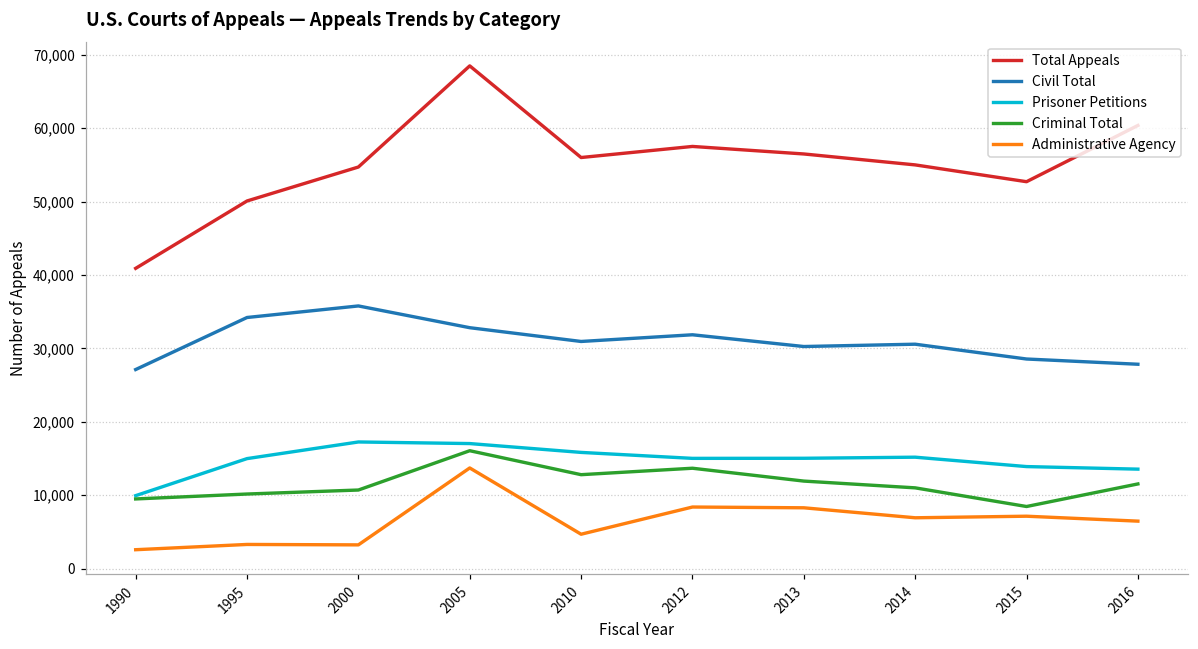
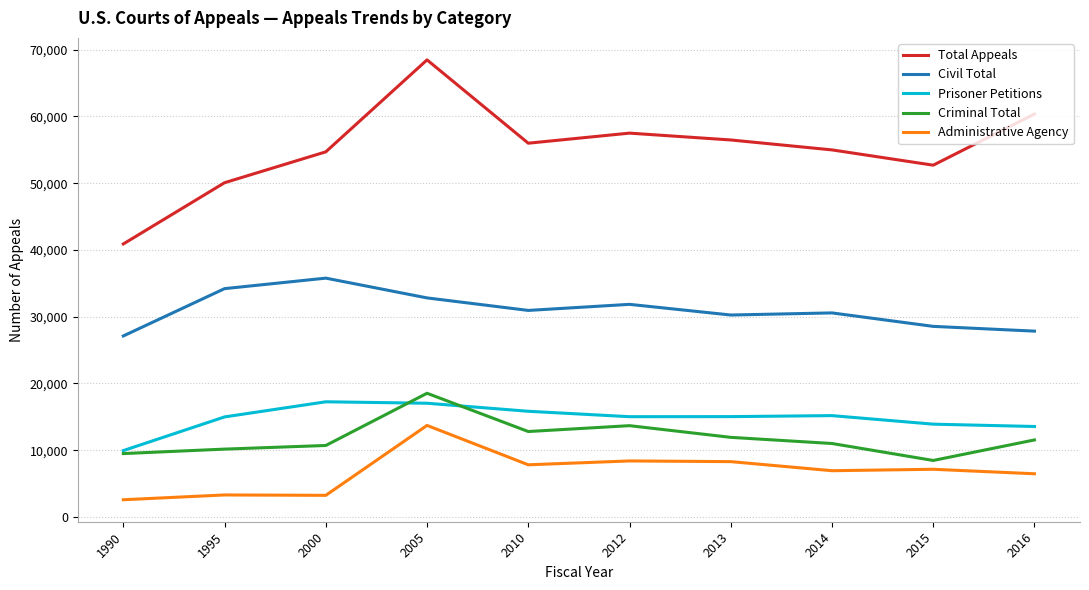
  {
    "Total Appeals": {
      "1990": "41,000",
      "1995": "50,000",
      "2000": "55,000",
      "2005": "68,000",
      "2010": "56,000",
      "2012": "58,000",
      "2013": "56,000",
      "2014": "55,000",
      "2015": "53,000"
    },
    "Civil Total": {
      "1990": "27,000",
      "1995": "34,000",
      "2000": "36,000",
      "2005": "33,000",
      "2010": "31,000",
      "2012": "32,000",
      "2013": "30,000",
      "2014": "31,000",
      "2015": "29,000",
      "2016": "28,000"
    },
    "Prisoner Petitions": {
      "1990": "10,000",
      "1995": "15,000",
      "2000": "17,000",
      "2005": "17,000",
      "2010": "16,000",
      "2012": "15,000",
      "2013": "15,000",
      "2014": "15,000",
      "2015": "14,000",
      "2016": "14,000"
    },
    "Criminal Total": {
      "1990": "9,000",
      "1995": "10,000",
      "2000": "11,000",
-     "2005": "16,000",
+     "2005": "19,000",
      "2010": "13,000",
      "2012": "14,000",
      "2013": "12,000",
      "2014": "11,000",
      "2015": "8,000",
      "2016": "12,000"
    },
    "Administrative Agency": {
      "1990": "3,000",
      "1995": "3,000",
      "2000": "3,000",
      "2005": "14,000",
-     "2010": "5,000",
+     "2010": "8,000",
      "2012": "8,000",
      "2013": "8,000",
      "2014": "7,000",
      "2015": "7,000",
      "2016": "6,000"
    }
  }
